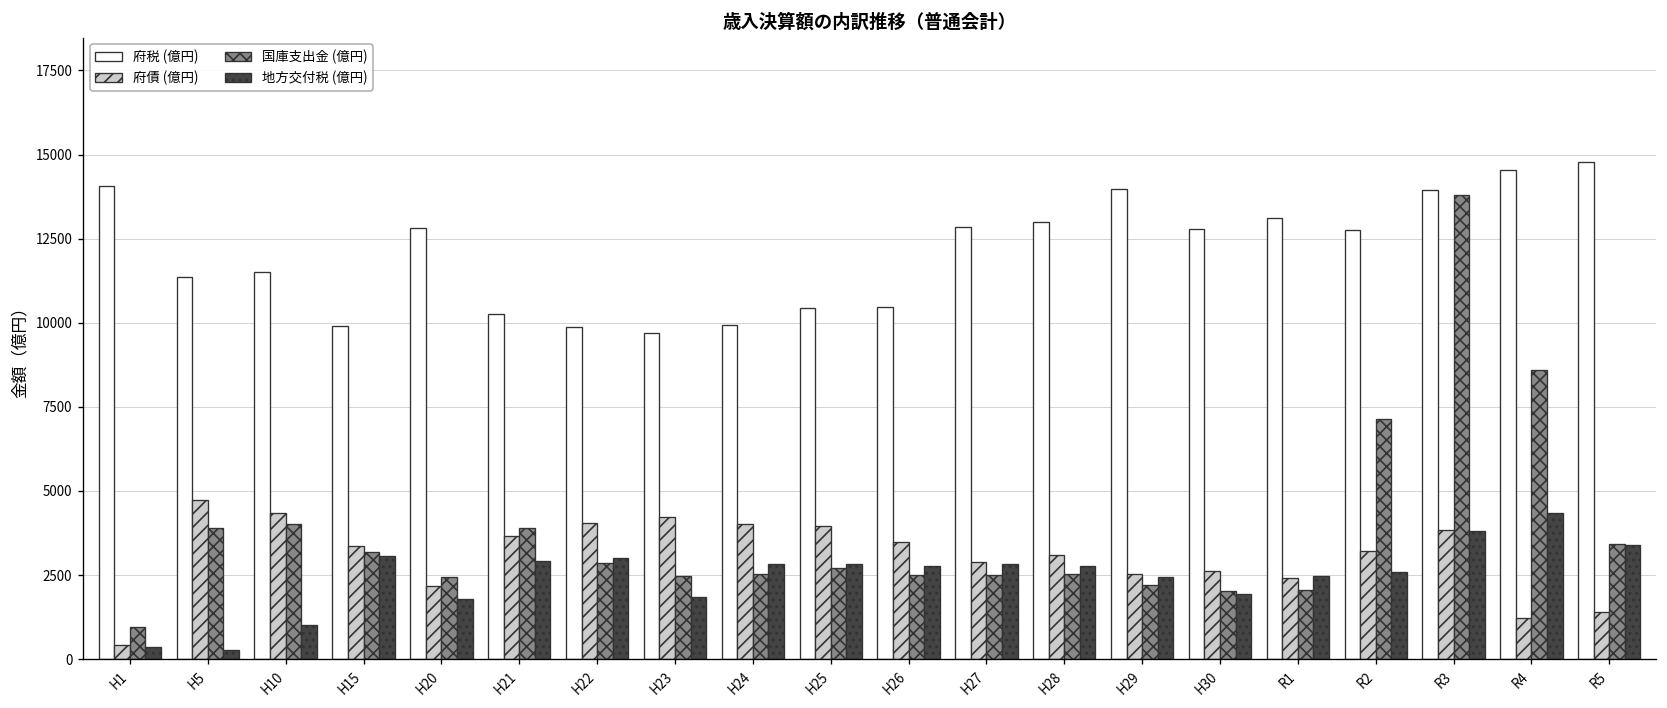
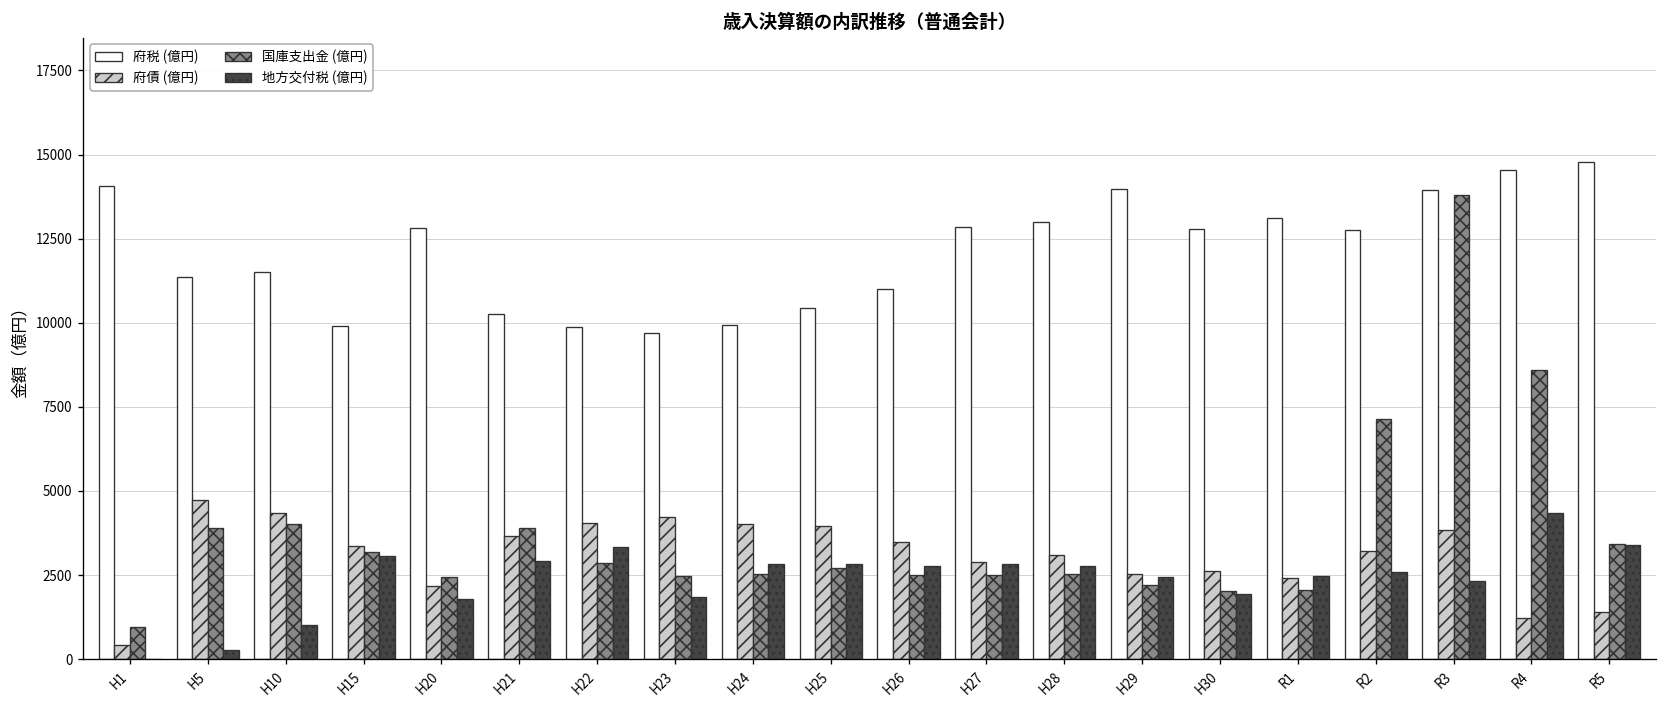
  {
    "府税 (億円)": {
      "H1": 14100,
      "H5": 11400,
      "H10": 11500,
      "H15": 9900,
      "H20": 12800,
      "H21": 10300,
      "H22": 9900,
      "H23": 9700,
      "H24": 9900,
      "H25": 10400,
-     "H26": 10500,
+     "H26": 11000,
      "H27": 12800,
      "H28": 13000,
      "H29": 14000,
      "H30": 12800,
      "R1": 13100,
      "R2": 12700,
      "R3": 14000,
      "R4": 14600,
      "R5": 14800
    },
    "府債 (億円)": {
      "H1": 400,
      "H5": 4700,
      "H10": 4400,
      "H15": 3400,
      "H20": 2200,
      "H21": 3700,
      "H22": 4100,
      "H23": 4200,
      "H24": 4000,
      "H25": 4000,
      "H26": 3500,
      "H27": 2900,
      "H28": 3100,
      "H29": 2500,
      "H30": 2600,
      "R1": 2400,
      "R2": 3200,
      "R3": 3800,
      "R4": 1200,
      "R5": 1400
    },
    "国庫支出金 (億円)": {
      "H1": 900,
      "H5": 3900,
      "H10": 4000,
      "H15": 3200,
      "H20": 2400,
      "H21": 3900,
      "H22": 2900,
      "H23": 2500,
      "H24": 2500,
      "H25": 2700,
      "H26": 2500,
      "H27": 2500,
      "H28": 2500,
      "H29": 2200,
      "H30": 2000,
      "R1": 2100,
      "R2": 7100,
      "R3": 13800,
      "R4": 8600,
      "R5": 3400
    },
    "地方交付税 (億円)": {
-     "H1": 400,
+     "H1": 0,
      "H5": 300,
      "H10": 1000,
      "H15": 3100,
      "H20": 1800,
      "H21": 2900,
-     "H22": 3000,
+     "H22": 3300,
      "H23": 1900,
      "H24": 2800,
      "H25": 2800,
      "H26": 2800,
      "H27": 2800,
      "H28": 2800,
      "H29": 2400,
      "H30": 1900,
      "R1": 2500,
      "R2": 2600,
-     "R3": 3800,
+     "R3": 2300,
      "R4": 4300,
      "R5": 3400
    }
  }
